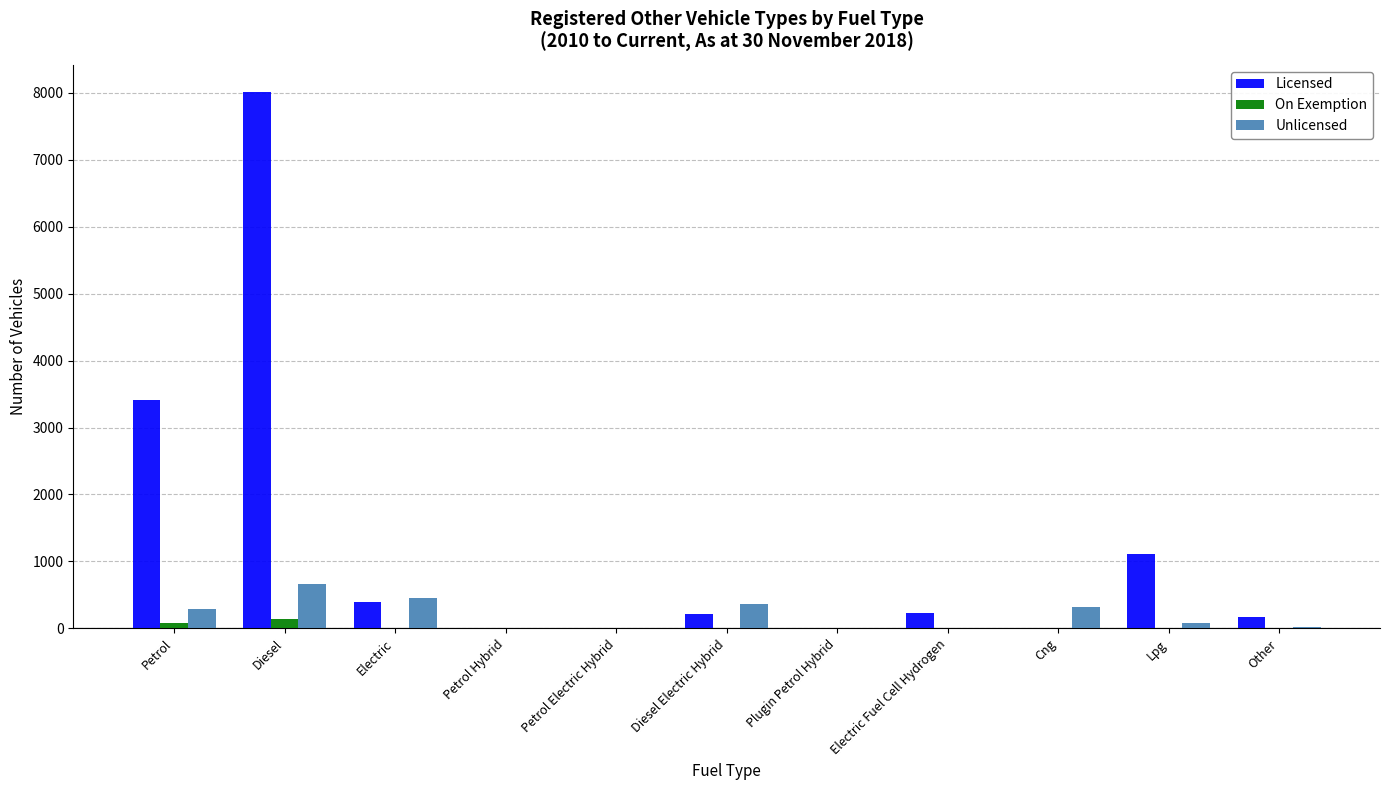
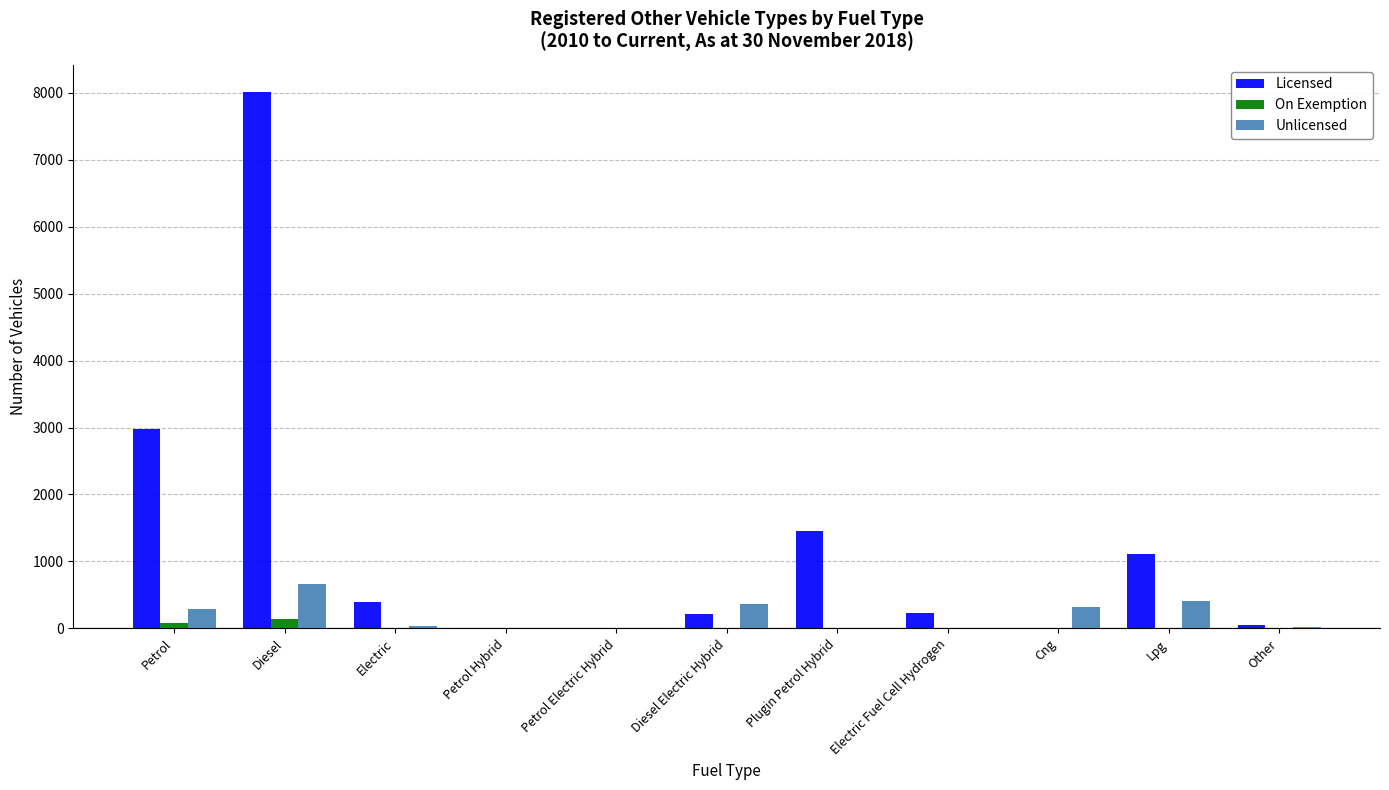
  {
    "Licensed": {
-     "Petrol": 3400,
+     "Petrol": 3000,
      "Diesel": 8000,
      "Electric": 400,
      "Diesel Electric Hybrid": 200,
-     "Plugin Petrol Hybrid": 0,
+     "Plugin Petrol Hybrid": 1500,
      "Electric Fuel Cell Hydrogen": 200,
      "Lpg": 1100,
-     "Other": 200
+     "Other": 100
    },
    "On Exemption": {
      "Petrol": 100,
      "Diesel": 100,
      "Petrol Hybrid": 0,
      "Plugin Petrol Hybrid": 0,
      "Electric Fuel Cell Hydrogen": 0,
      "Cng": 0,
      "Lpg": 0,
      "Other": 0
    },
    "Unlicensed": {
      "Petrol": 300,
      "Diesel": 700,
-     "Electric": 500,
+     "Electric": 0,
      "Petrol Hybrid": 0,
      "Petrol Electric Hybrid": 0,
      "Diesel Electric Hybrid": 400,
      "Plugin Petrol Hybrid": 0,
      "Electric Fuel Cell Hydrogen": 0,
      "Cng": 300,
-     "Lpg": 100
+     "Lpg": 400
    }
  }
